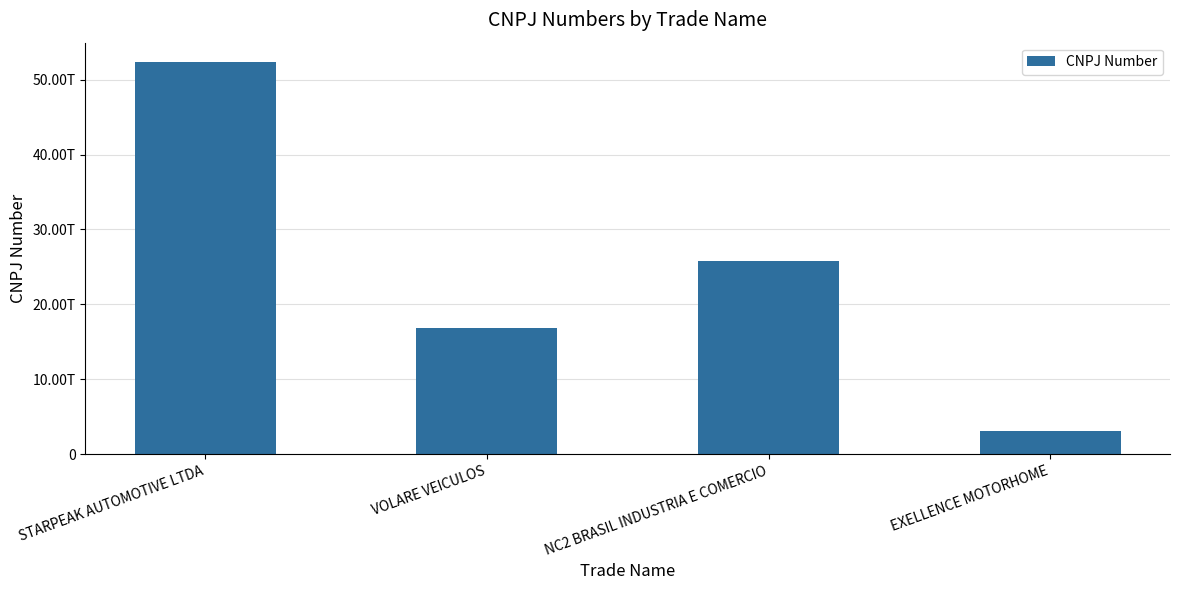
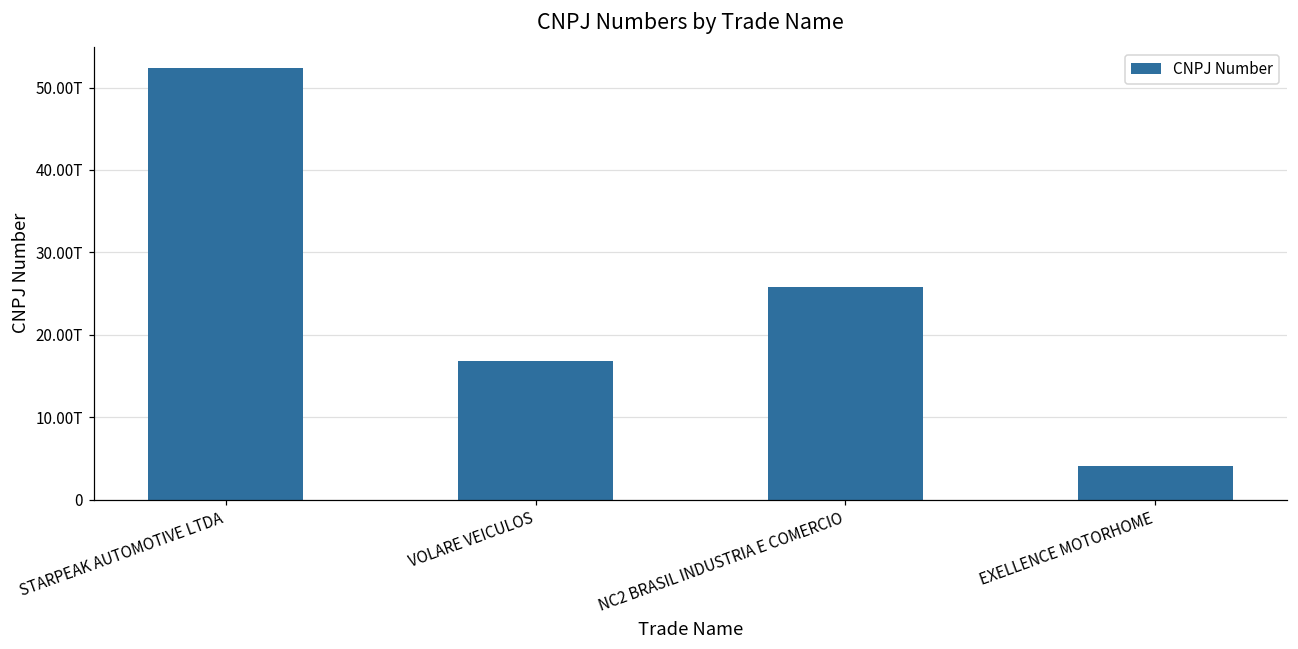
  {
    "STARPEAK AUTOMOTIVE LTDA": "52T",
    "VOLARE VEICULOS": "17T",
    "NC2 BRASIL INDUSTRIA E COMERCIO": "26T",
-   "EXELLENCE MOTORHOME": "3T"
+   "EXELLENCE MOTORHOME": "4T"
  }
